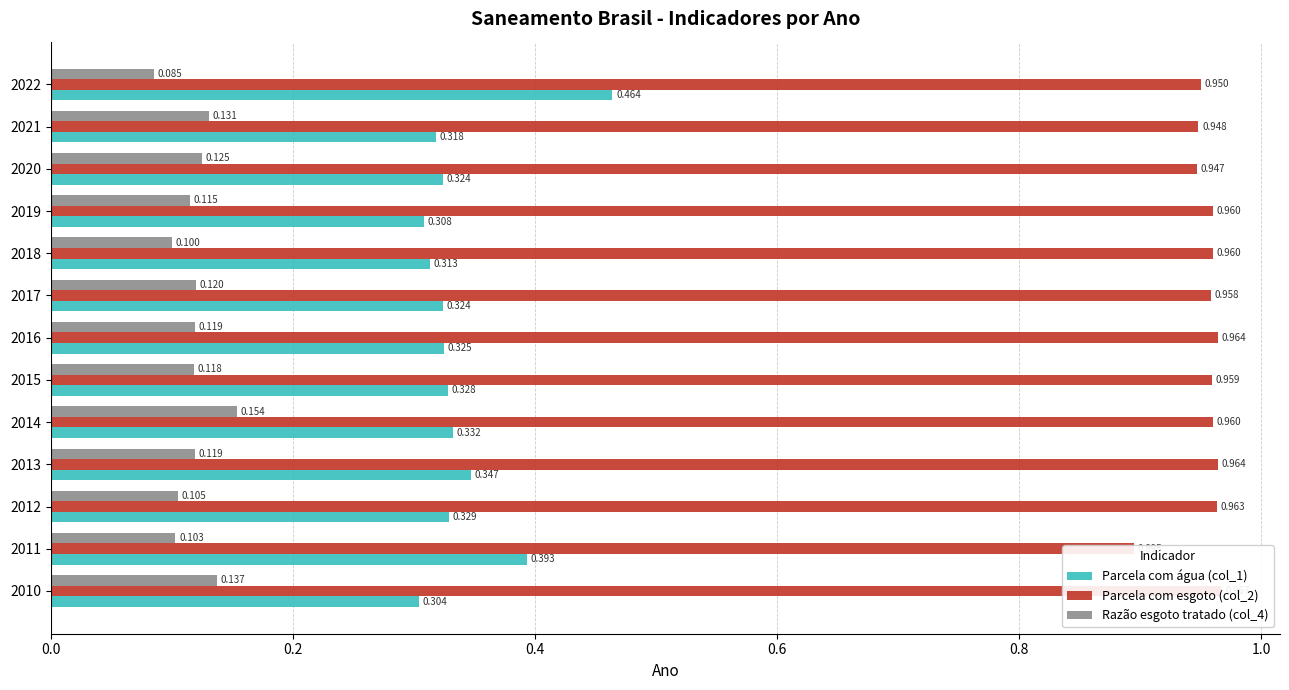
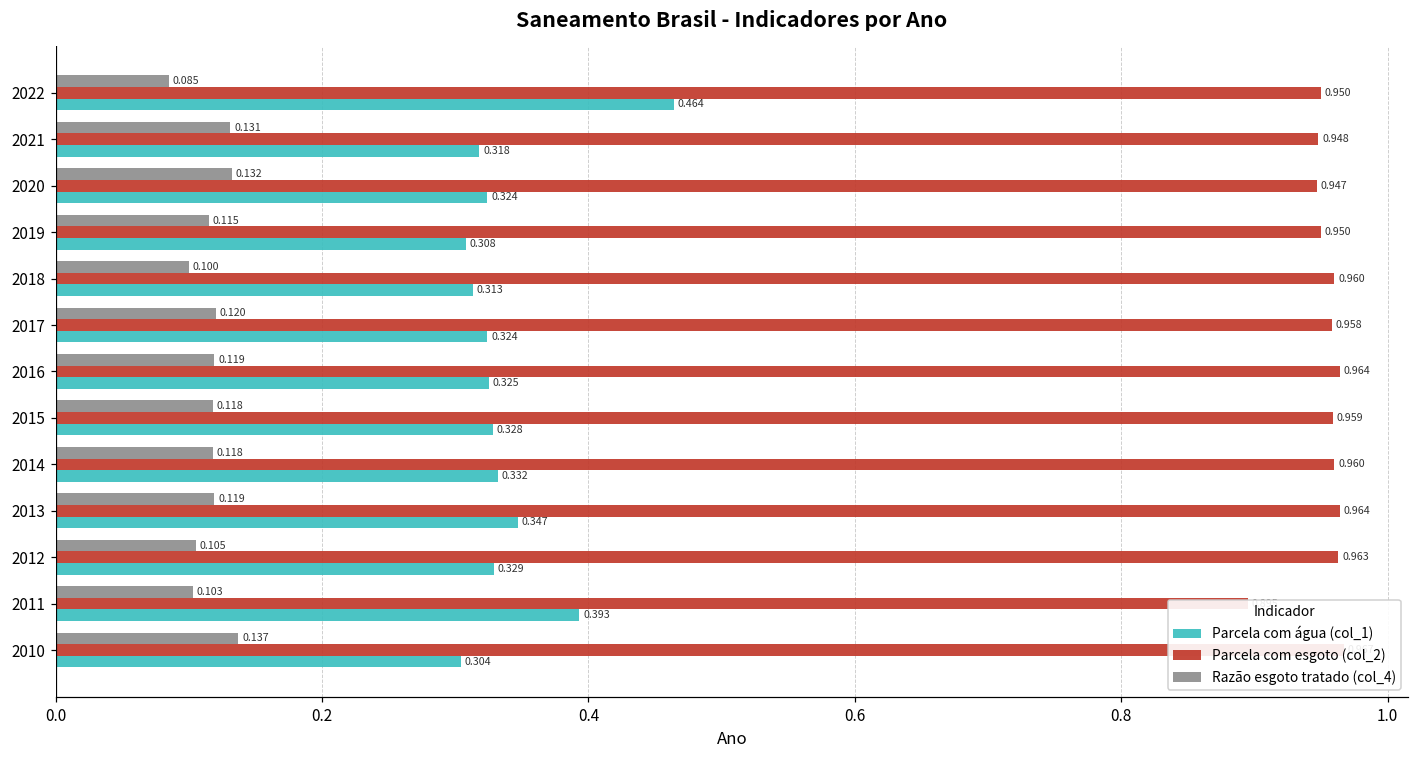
  {
    "Parcela com água (col_1)": {
      "2022": 0.464,
      "2021": 0.318,
      "2020": 0.324,
      "2019": 0.308,
      "2018": 0.313,
      "2017": 0.324,
      "2016": 0.325,
      "2015": 0.328,
      "2014": 0.332,
      "2013": 0.347,
      "2012": 0.329,
      "2011": 0.393,
      "2010": 0.304
    },
    "Parcela com esgoto (col_2)": {
      "2022": 0.950,
      "2021": 0.948,
      "2020": 0.947,
-     "2019": 0.960,
+     "2019": 0.950,
      "2018": 0.960,
      "2017": 0.958,
      "2016": 0.964,
      "2015": 0.959,
      "2014": 0.960,
      "2013": 0.964,
      "2012": 0.963
    },
    "Razão esgoto tratado (col_4)": {
      "2022": 0.085,
      "2021": 0.131,
-     "2020": 0.125,
+     "2020": 0.132,
      "2019": 0.115,
      "2018": 0.100,
      "2017": 0.120,
      "2016": 0.119,
      "2015": 0.118,
-     "2014": 0.154,
+     "2014": 0.118,
      "2013": 0.119,
      "2012": 0.105,
      "2011": 0.103,
      "2010": 0.137
    }
  }
